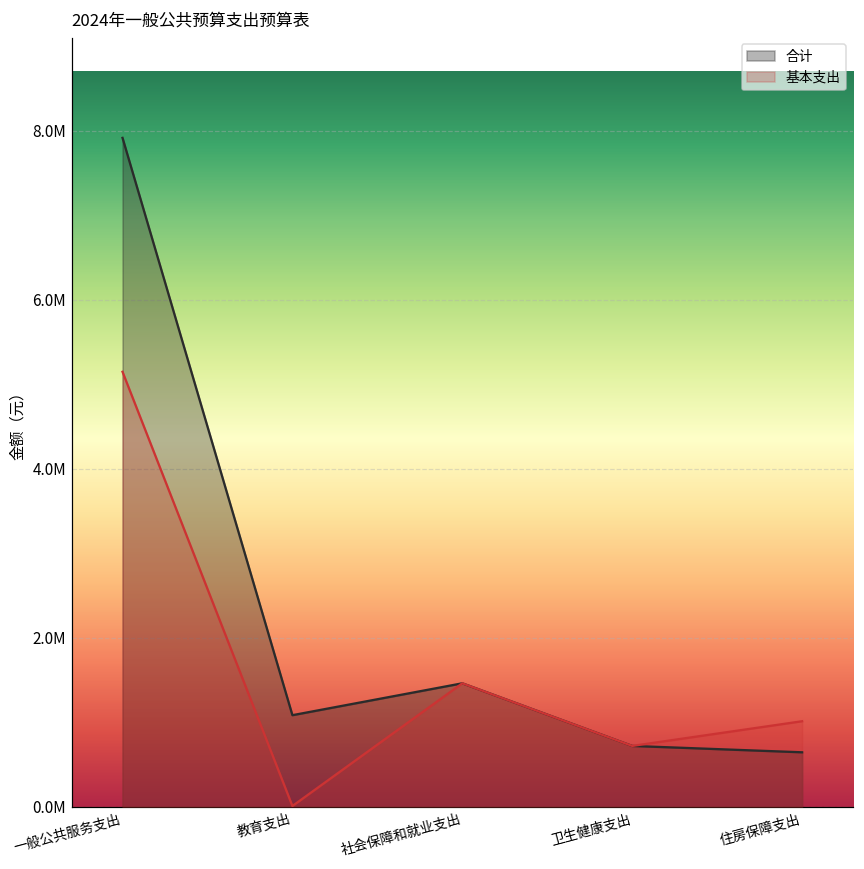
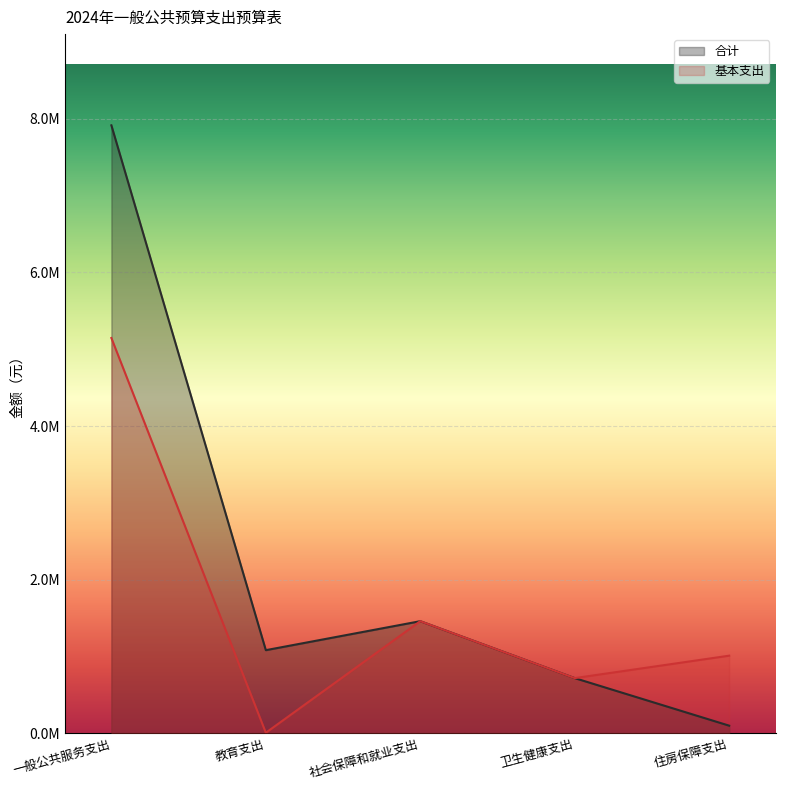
  {
    "合计": {
      "一般公共服务支出": 7900000,
      "教育支出": 1100000,
-     "住房保障支出": 600000
+     "住房保障支出": 100000
    },
    "基本支出": {
      "一般公共服务支出": 5100000,
      "教育支出": 0,
      "住房保障支出": 1000000
    }
  }
